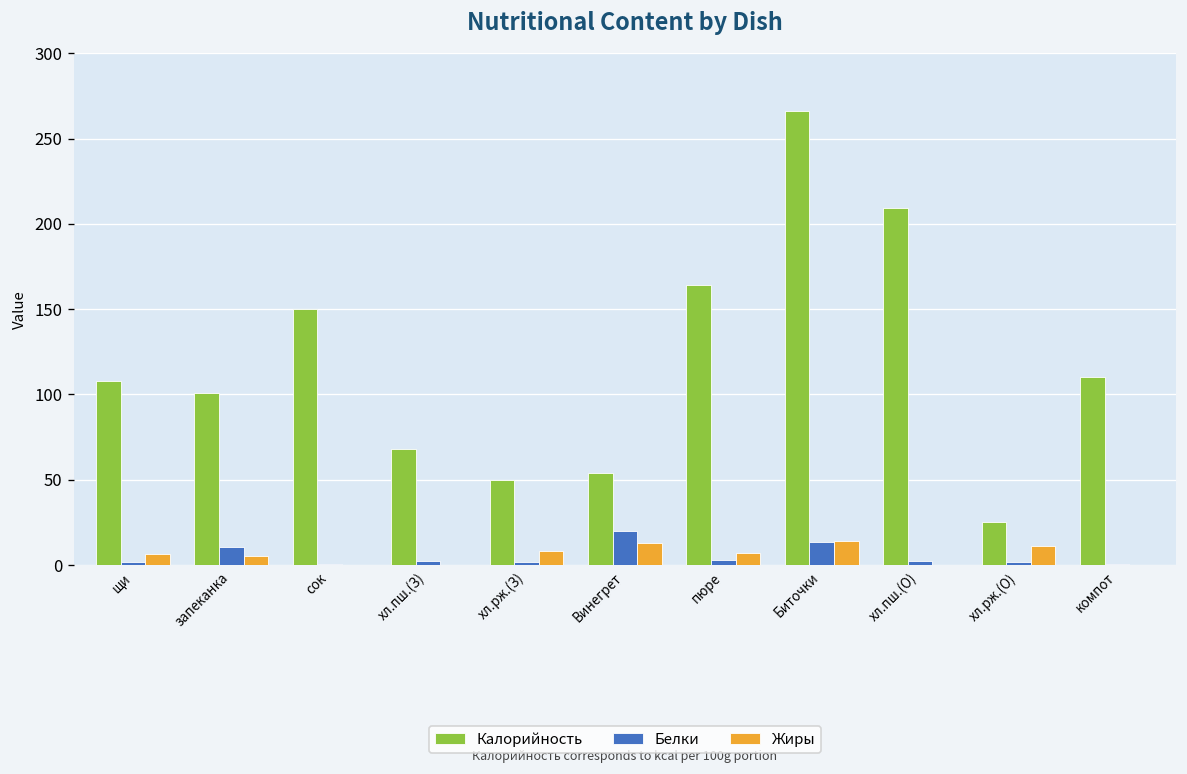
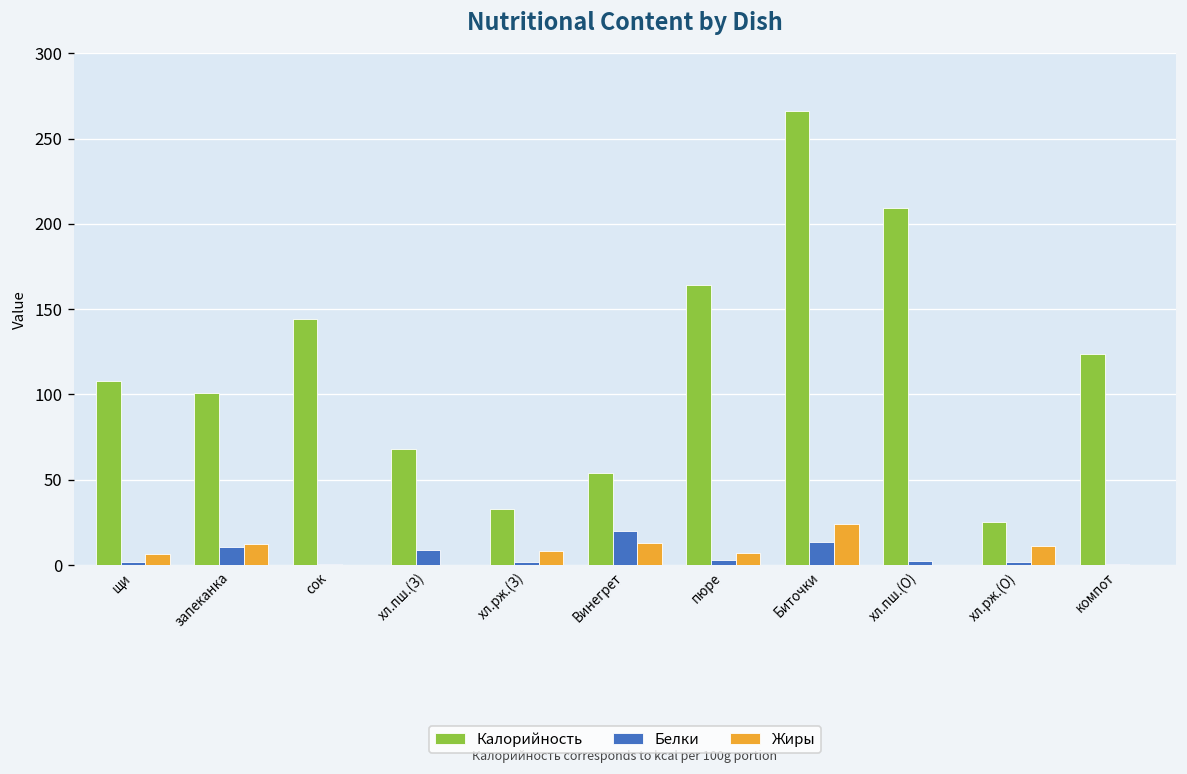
  {
    "Калорийность": {
      "щи": 108,
      "запеканка": 101,
-     "сок": 150,
+     "сок": 144,
      "хл.пш.(З)": 68,
-     "хл.рж.(З)": 50,
+     "хл.рж.(З)": 33,
      "Винегрет": 54,
      "пюре": 164,
      "Биточки": 266,
      "хл.пш.(О)": 209,
      "хл.рж.(О)": 25,
-     "компот": 110
+     "компот": 124
    },
    "Белки": {
      "щи": 2,
      "запеканка": 11,
-     "хл.пш.(З)": 2,
+     "хл.пш.(З)": 9,
      "хл.рж.(З)": 2,
      "Винегрет": 20,
      "пюре": 3,
      "Биточки": 14,
      "хл.пш.(О)": 2,
      "хл.рж.(О)": 2
    },
    "Жиры": {
      "щи": 6,
-     "запеканка": 5,
+     "запеканка": 12,
      "сок": 0,
      "хл.рж.(З)": 8,
      "Винегрет": 13,
      "пюре": 7,
-     "Биточки": 14,
+     "Биточки": 24,
      "хл.рж.(О)": 11,
      "компот": 0
    }
  }
